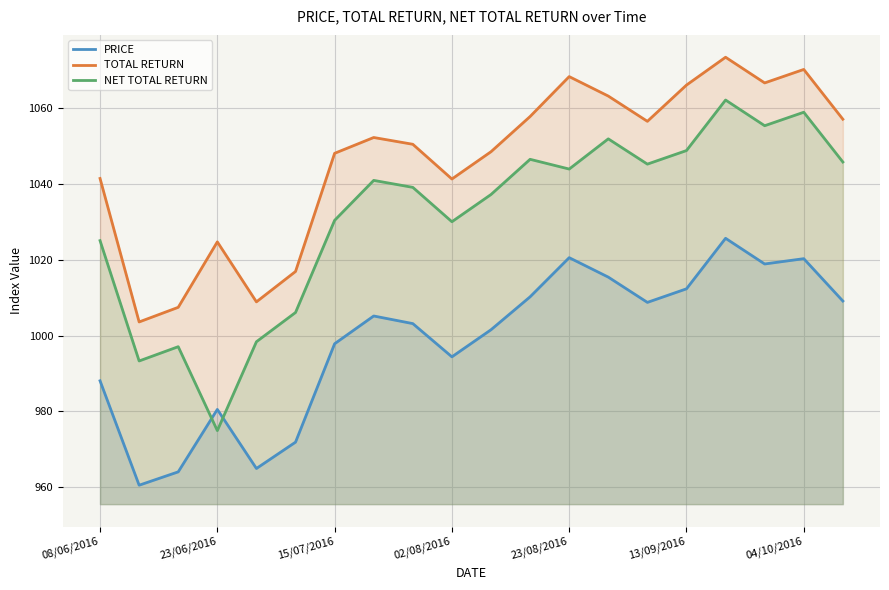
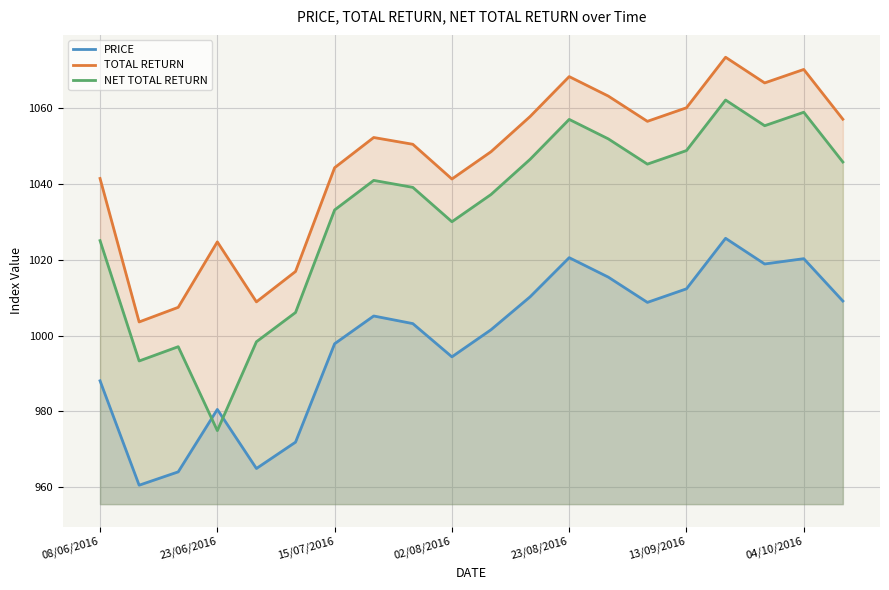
  {
    "PRICE": {
      "08/06/2016": 988,
      "23/06/2016": 981,
      "15/07/2016": 998,
      "02/08/2016": 994,
      "23/08/2016": 1021,
      "13/09/2016": 1012,
      "04/10/2016": 1020
    },
    "TOTAL RETURN": {
      "08/06/2016": 1041,
      "23/06/2016": 1025,
-     "15/07/2016": 1048,
+     "15/07/2016": 1044,
      "02/08/2016": 1041,
      "23/08/2016": 1068,
-     "13/09/2016": 1066,
+     "13/09/2016": 1060,
      "04/10/2016": 1070
    },
    "NET TOTAL RETURN": {
      "08/06/2016": 1025,
      "23/06/2016": 975,
-     "15/07/2016": 1030,
+     "15/07/2016": 1033,
      "02/08/2016": 1030,
-     "23/08/2016": 1044,
+     "23/08/2016": 1057,
      "13/09/2016": 1049,
      "04/10/2016": 1059
    }
  }
